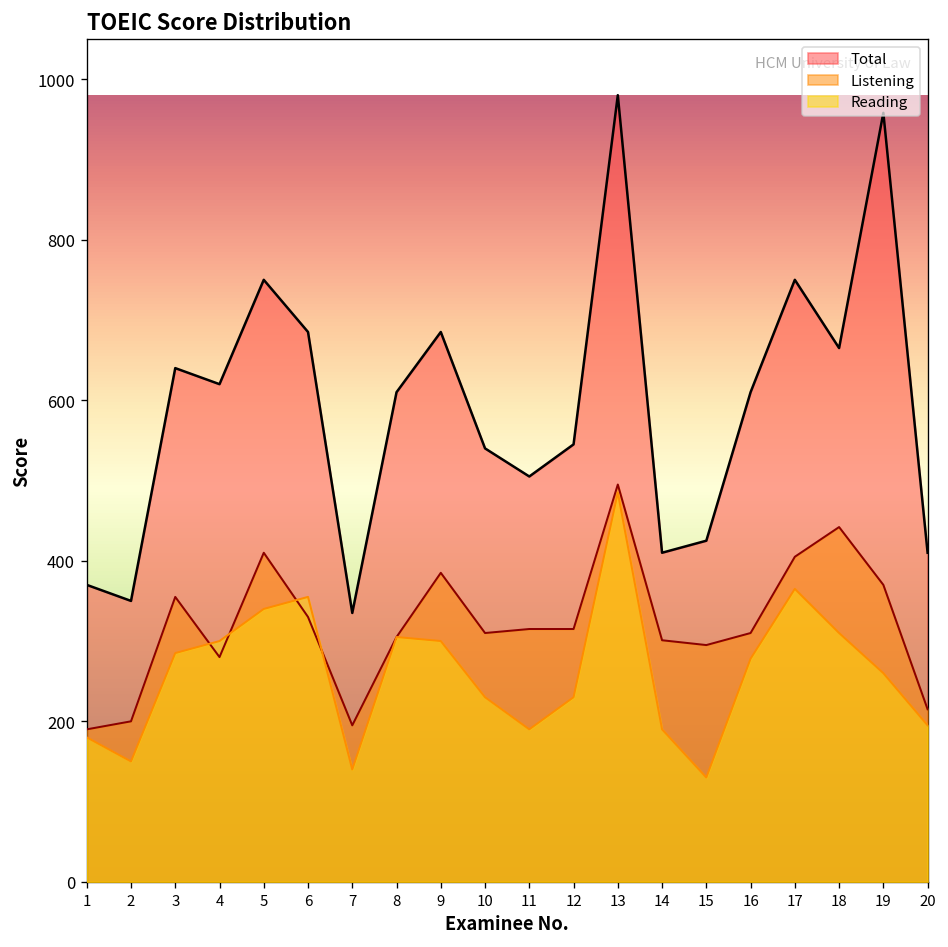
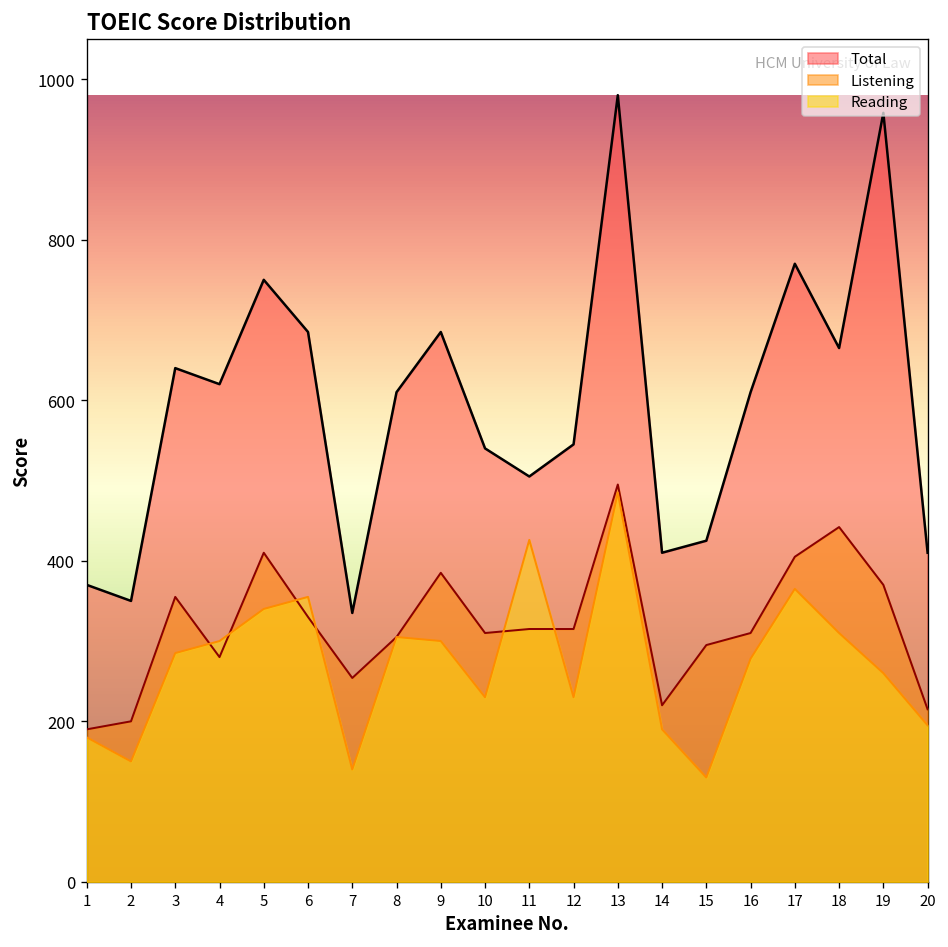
  {
    "Total": {
      "1": 370,
      "2": 350,
      "3": 640,
      "4": 620,
      "5": 750,
      "6": 690,
      "7": 340,
      "8": 610,
      "9": 690,
      "10": 540,
      "11": 510,
      "12": 550,
      "13": 980,
      "14": 410,
      "15": 430,
      "16": 610,
-     "17": 750,
+     "17": 770,
      "18": 670,
      "20": 410
    },
    "Listening": {
      "1": 190,
      "2": 200,
      "3": 360,
      "4": 280,
      "5": 410,
      "6": 330,
-     "7": 200,
+     "7": 250,
      "9": 390,
      "10": 310,
      "11": 320,
      "12": 320,
      "13": 500,
-     "14": 300,
+     "14": 220,
      "15": 300,
      "16": 310,
      "17": 410,
      "18": 440,
      "19": 370,
      "20": 220
    },
    "Reading": {
      "1": 180,
      "2": 150,
      "3": 290,
      "4": 300,
      "5": 340,
      "6": 360,
      "7": 140,
      "9": 300,
      "10": 230,
-     "11": 190,
+     "11": 430,
      "12": 230,
      "13": 490,
      "14": 190,
      "15": 130,
      "16": 280,
      "17": 370,
      "18": 310,
      "19": 260,
      "20": 200
    }
  }
